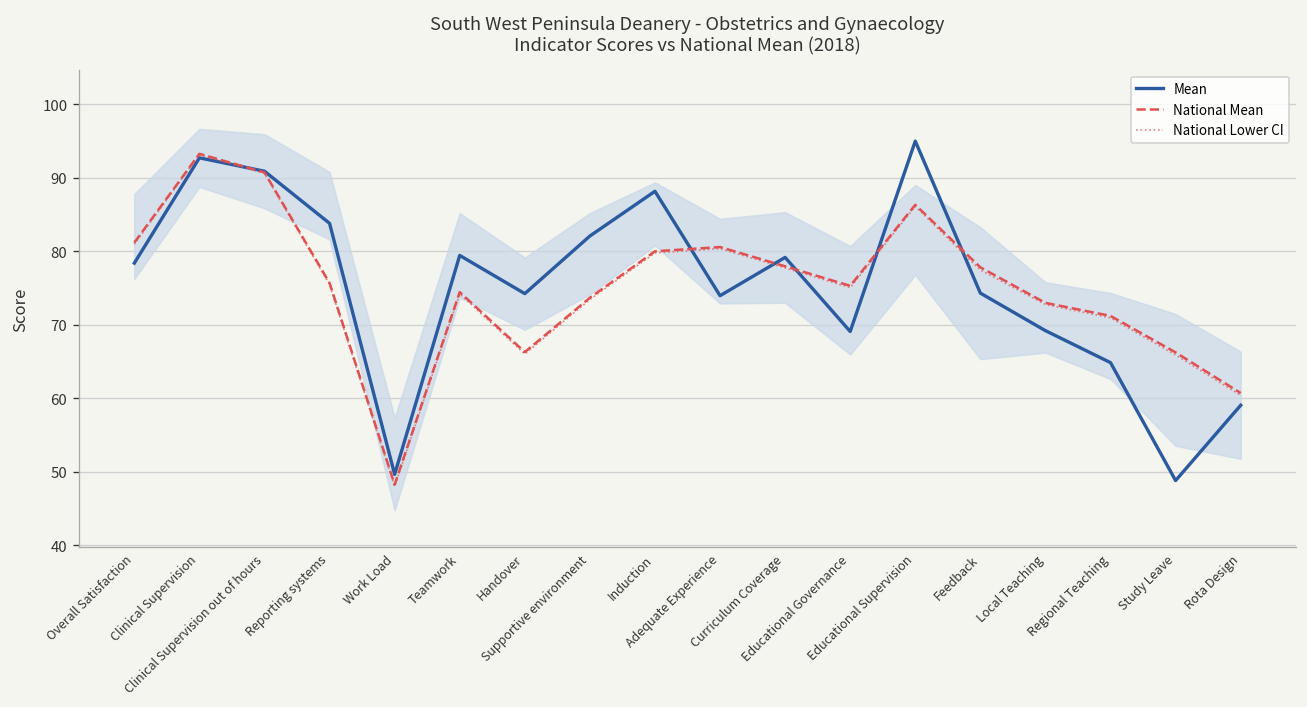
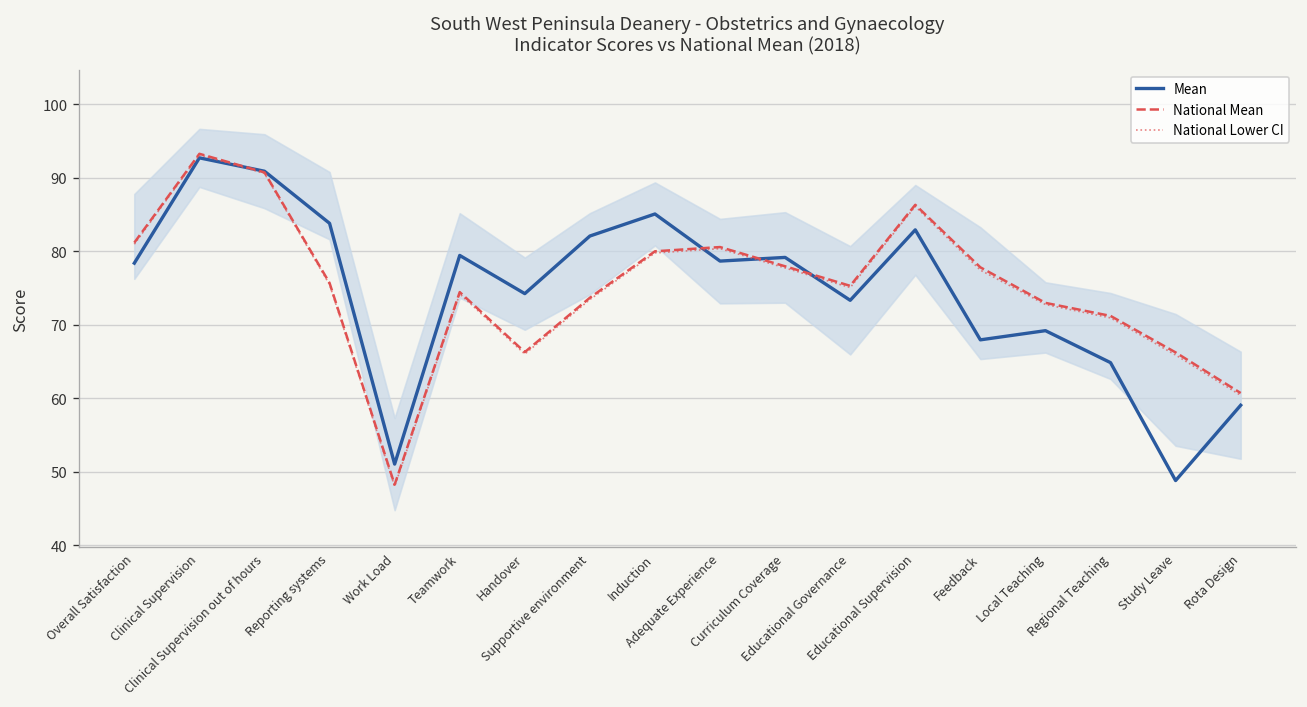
  {
    "Mean": {
      "Overall Satisfaction": 78,
      "Clinical Supervision": 93,
      "Reporting systems": 84,
-     "Work Load": 50,
+     "Work Load": 51,
      "Teamwork": 79,
      "Handover": 74,
      "Supportive environment": 82,
-     "Induction": 88,
-     "Adequate Experience": 74,
+     "Induction": 85,
+     "Adequate Experience": 79,
      "Curriculum Coverage": 79,
-     "Educational Governance": 69,
-     "Educational Supervision": 95,
-     "Feedback": 74,
+     "Educational Governance": 73,
+     "Educational Supervision": 83,
+     "Feedback": 68,
      "Local Teaching": 69,
      "Regional Teaching": 65,
      "Study Leave": 49,
      "Rota Design": 59
    }
  }
